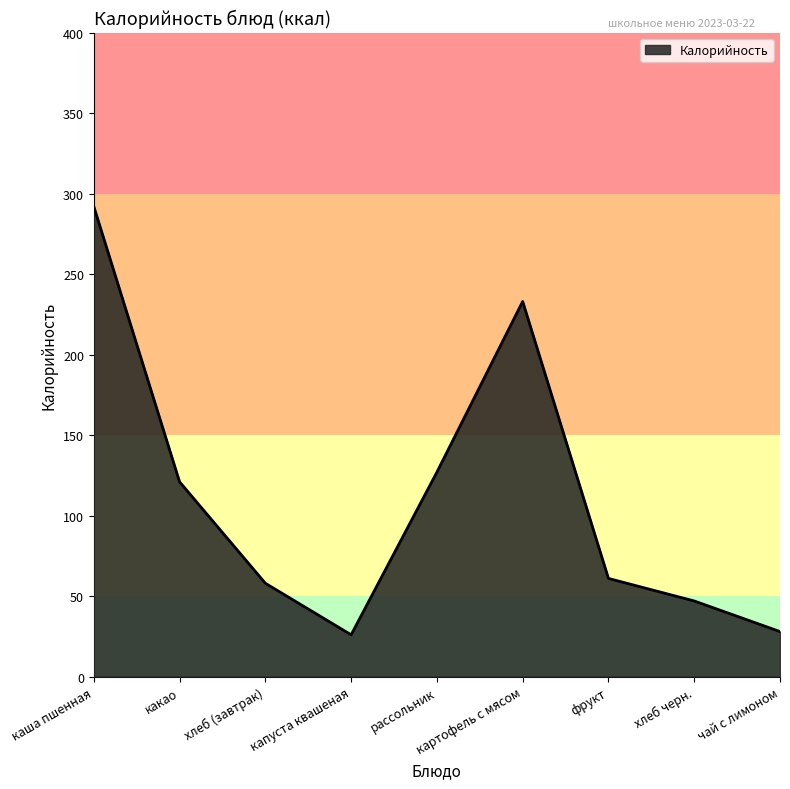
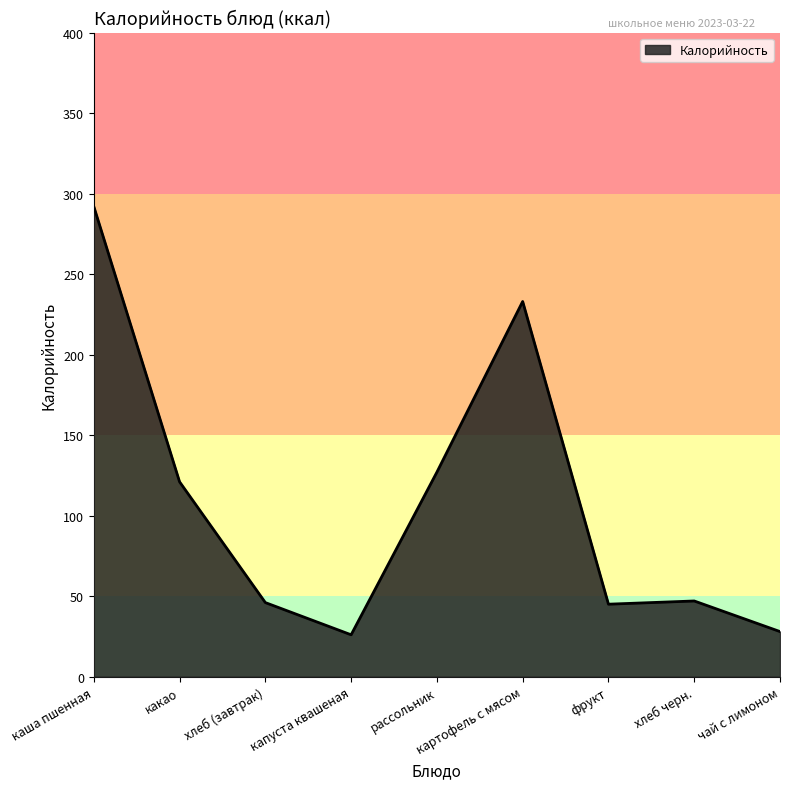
  {
    "каша пшенная": 292,
    "какао": 121,
-   "хлеб (завтрак)": 58,
+   "хлеб (завтрак)": 46,
    "капуста квашеная": 26,
    "рассольник": 127,
    "картофель с мясом": 233,
-   "фрукт": 61,
+   "фрукт": 45,
    "хлеб черн.": 47,
    "чай с лимоном": 28
  }
